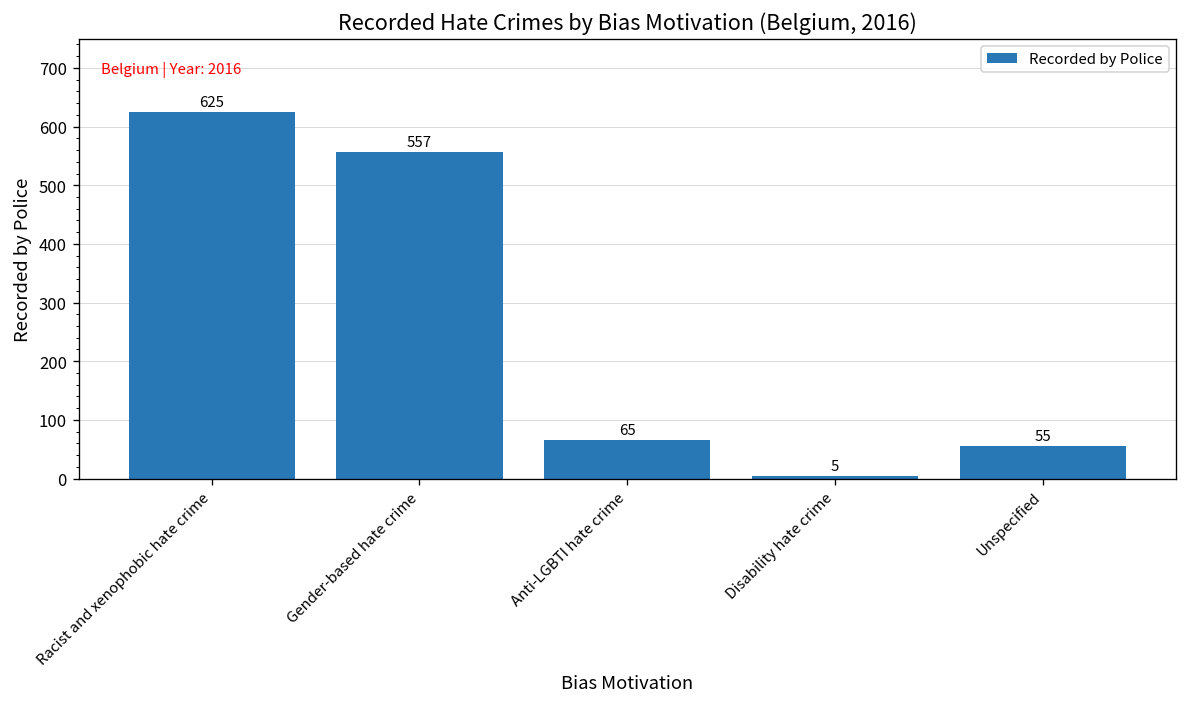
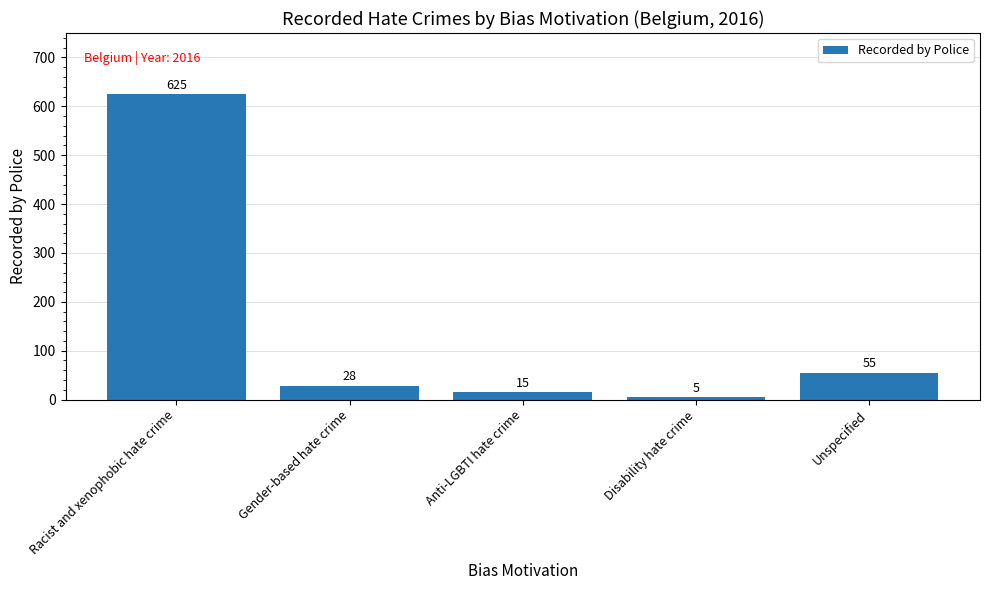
  {
    "Racist and xenophobic hate crime": 625,
-   "Gender-based hate crime": 557,
-   "Anti-LGBTI hate crime": 65,
+   "Gender-based hate crime": 28,
+   "Anti-LGBTI hate crime": 15,
    "Disability hate crime": 5,
    "Unspecified": 55
  }
